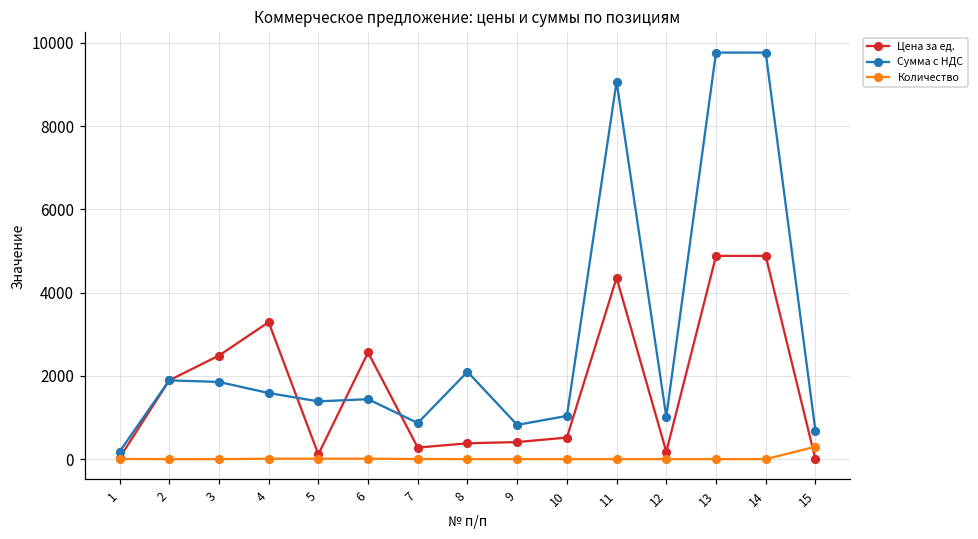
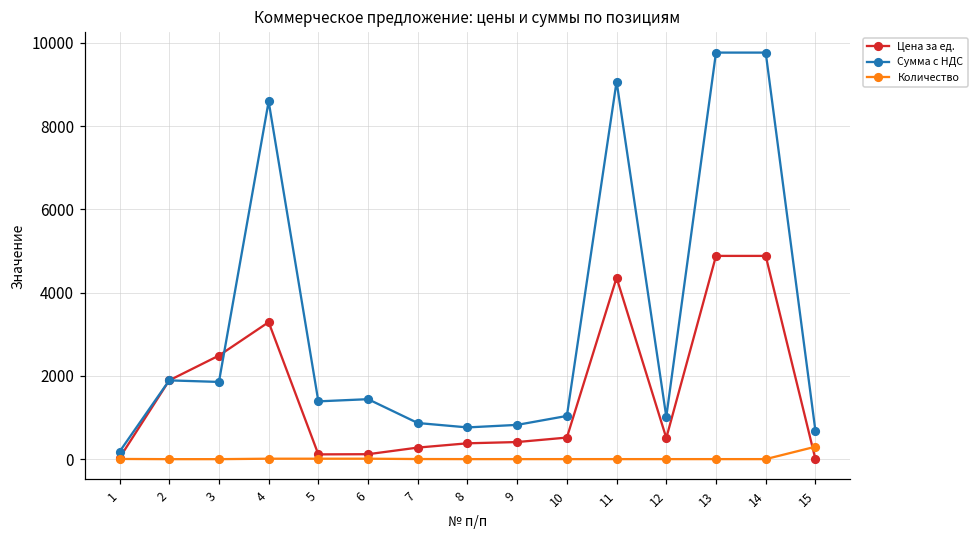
  {
    "Цена за ед.": {
      "3": 2500,
      "4": 3300,
      "5": 100,
-     "6": 2600,
+     "6": 100,
      "7": 300,
      "8": 400,
      "9": 400,
      "10": 500,
      "11": 4400,
-     "12": 200,
+     "12": 500,
      "13": 4900,
      "14": 4900,
      "15": 0
    },
    "Сумма с НДС": {
      "1": 200,
      "3": 1900,
-     "4": 1600,
+     "4": 8600,
      "5": 1400,
      "6": 1400,
      "7": 900,
-     "8": 2100,
+     "8": 800,
      "9": 800,
      "10": 1000,
      "11": 9100,
      "12": 1000,
      "13": 9800,
      "14": 9800,
      "15": 700
    },
    "Количество": {
      "2": 0,
      "3": 0,
      "4": 0,
      "5": 0,
      "6": 0,
      "7": 0,
      "8": 0,
      "9": 0,
      "10": 0,
      "11": 0,
      "12": 0,
      "13": 0,
      "14": 0,
      "15": 300
    }
  }
